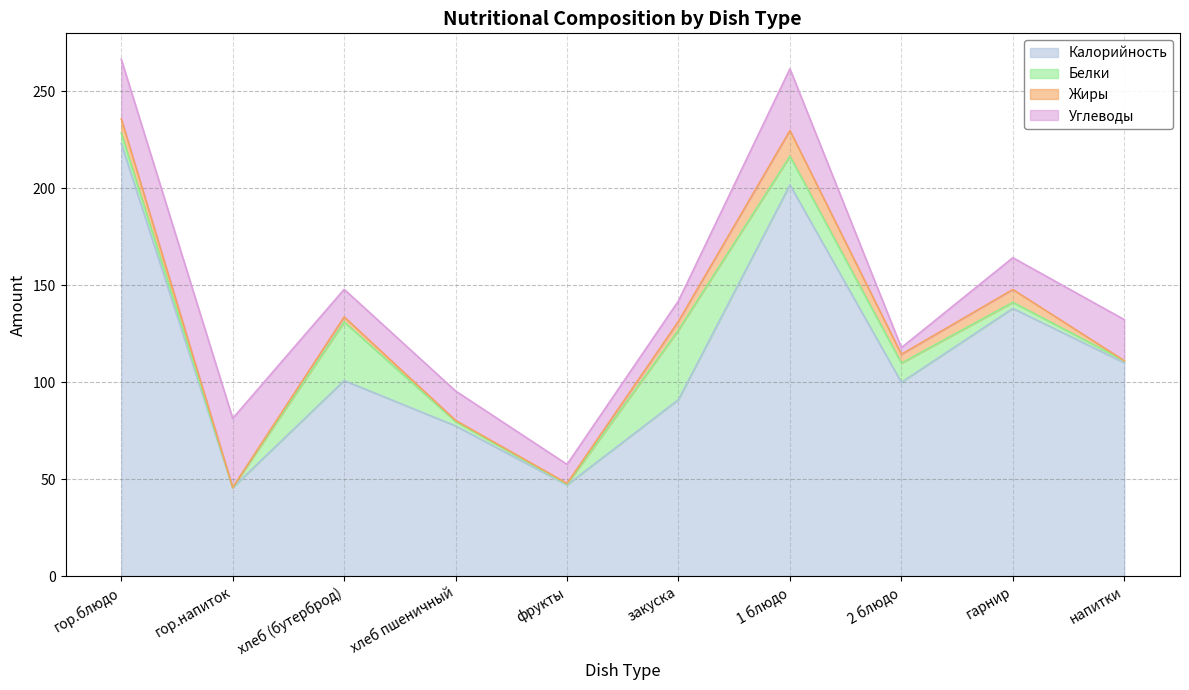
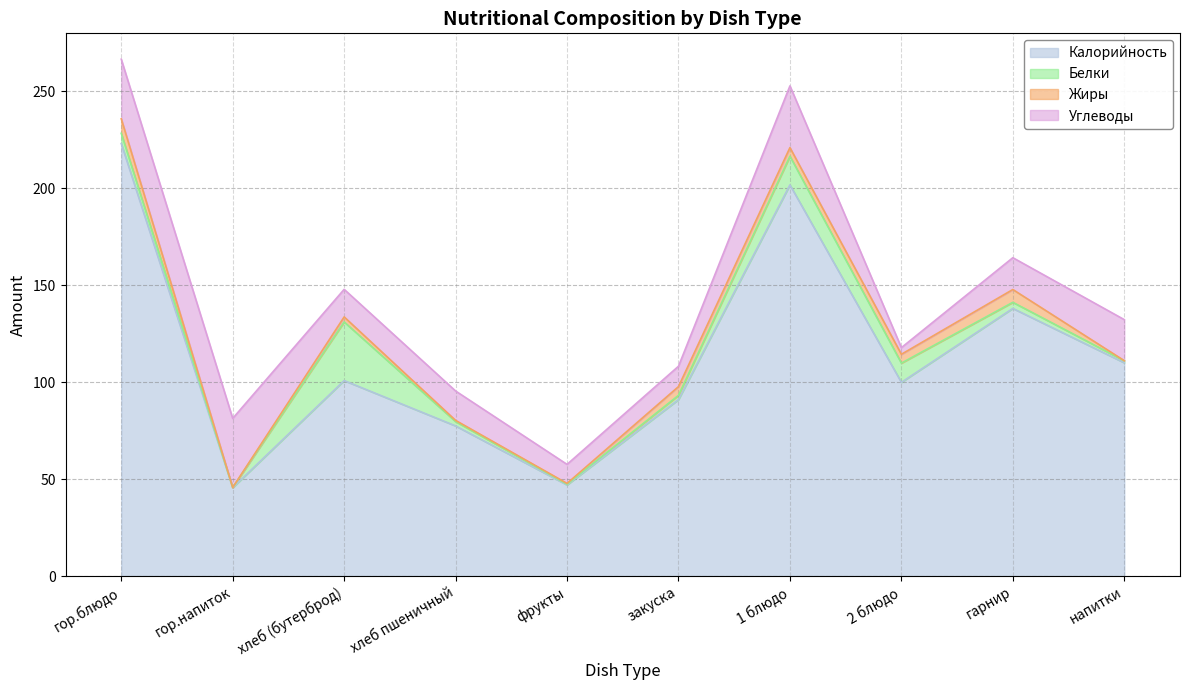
  {
    "Белки": {
      "гор.блюдо": 5,
      "хлеб (бутерброд)": 30,
-     "закуска": 36,
+     "закуска": 2,
      "1 блюдо": 15,
      "2 блюдо": 10,
      "гарнир": 3
    },
    "Жиры": {
      "гор.блюдо": 7,
      "хлеб (бутерброд)": 3,
      "закуска": 5,
-     "1 блюдо": 13,
+     "1 блюдо": 4,
      "2 блюдо": 5,
      "гарнир": 7
    }
  }
